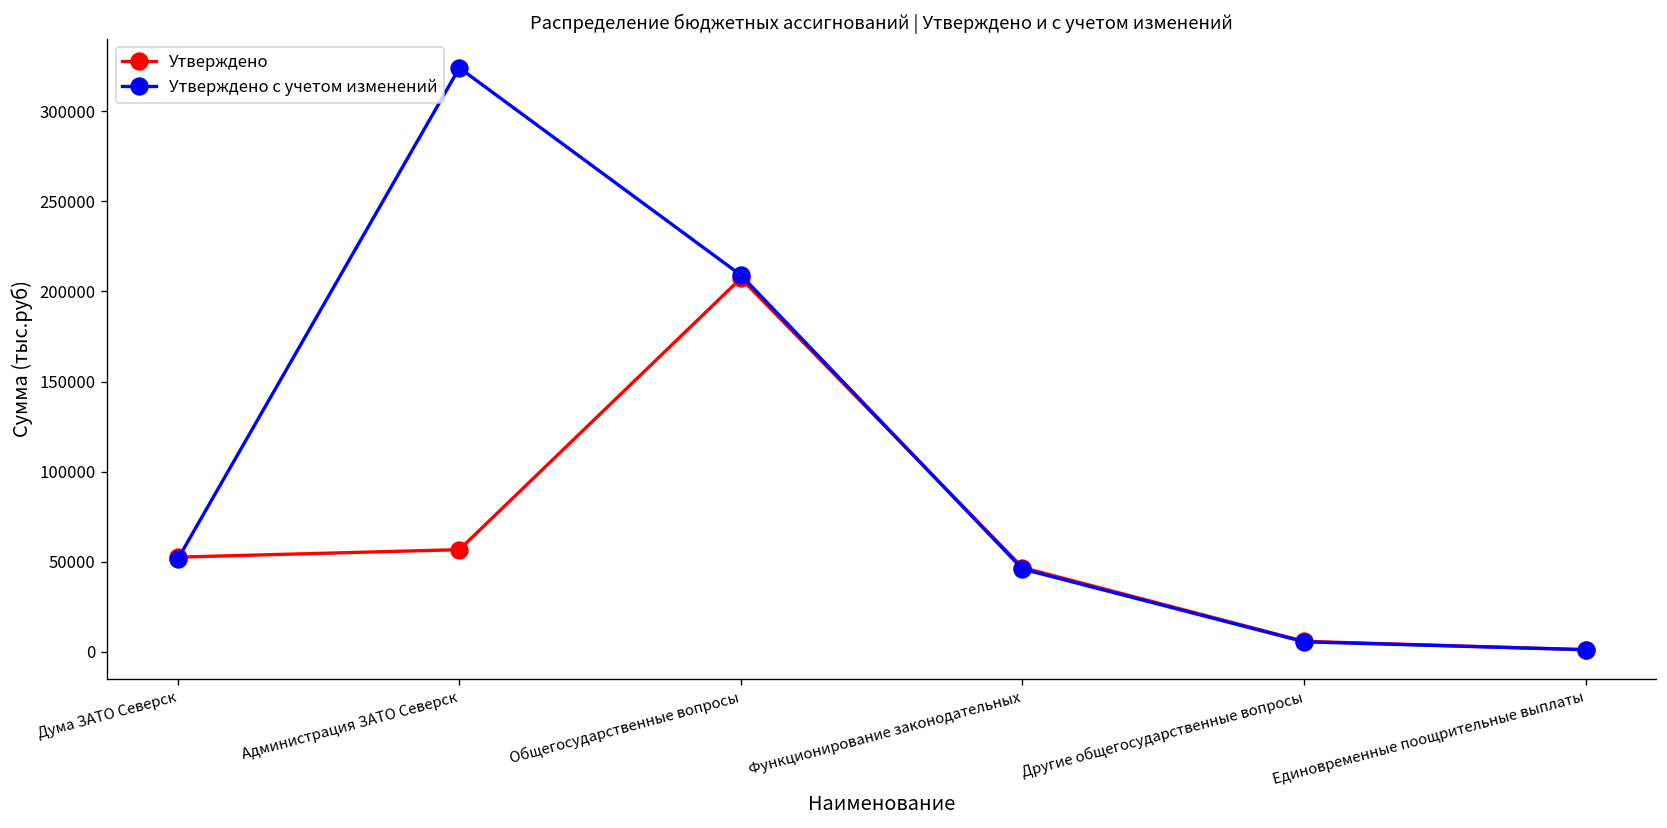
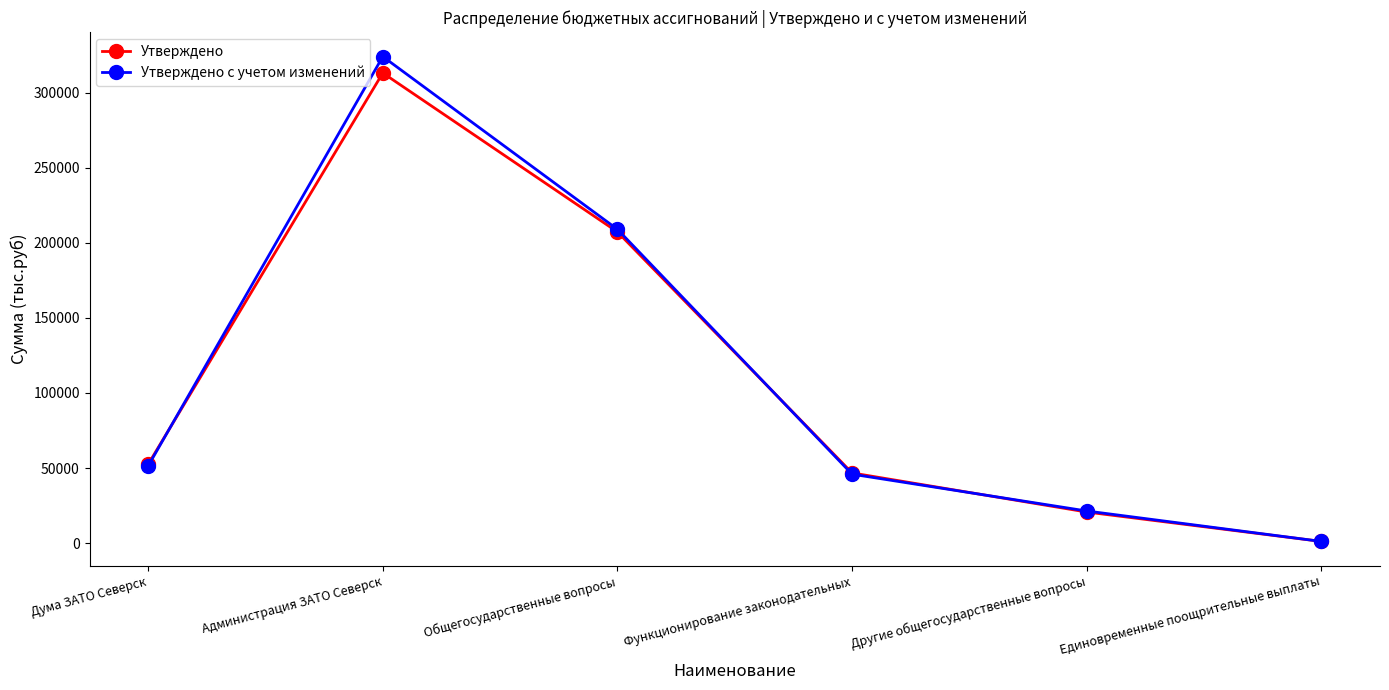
  {
    "Утверждено": {
-     "Администрация ЗАТО Северск": 57000,
+     "Администрация ЗАТО Северск": 313000,
      "Общегосударственные вопросы": 207000,
-     "Другие общегосударственные вопросы": 6000
+     "Другие общегосударственные вопросы": 21000
    },
    "Утверждено с учетом изменений": {
      "Администрация ЗАТО Северск": 324000,
      "Общегосударственные вопросы": 209000,
-     "Другие общегосударственные вопросы": 6000
+     "Другие общегосударственные вопросы": 21000
    }
  }
